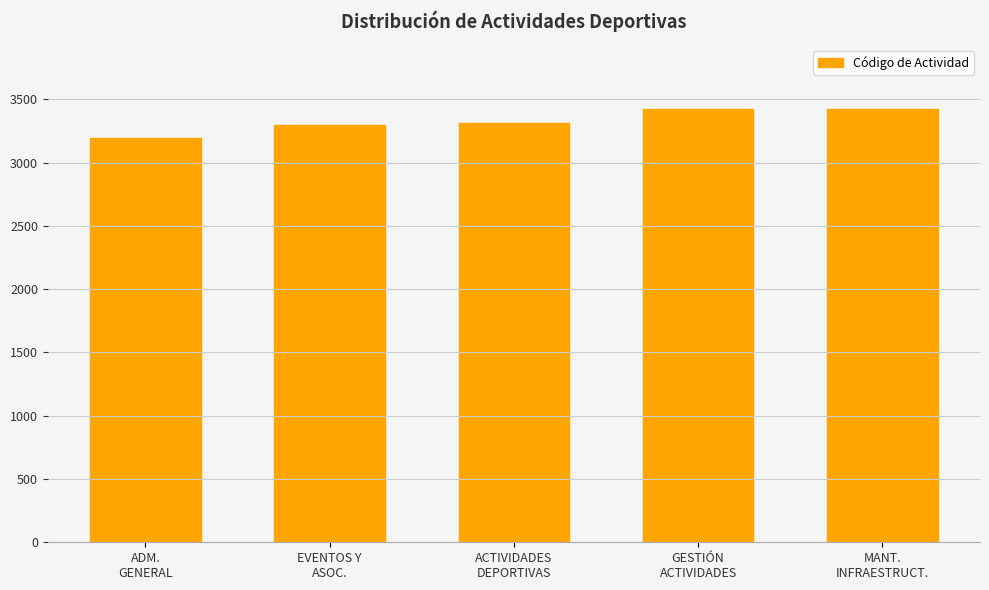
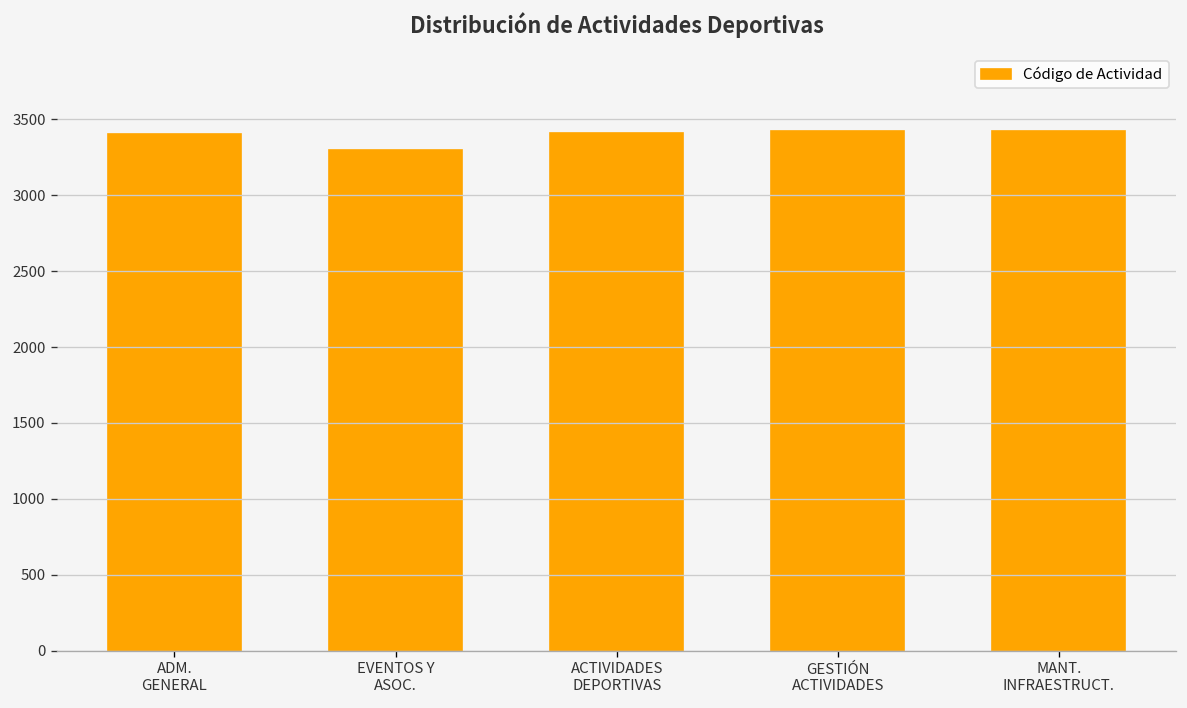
  {
-   "ADM. GENERAL": 3190,
+   "ADM. GENERAL": 3400,
    "EVENTOS Y ASOC.": 3300,
-   "ACTIVIDADES DEPORTIVAS": 3310,
+   "ACTIVIDADES DEPORTIVAS": 3410,
    "GESTIÓN ACTIVIDADES": 3420,
    "MANT. INFRAESTRUCT.": 3420
  }
